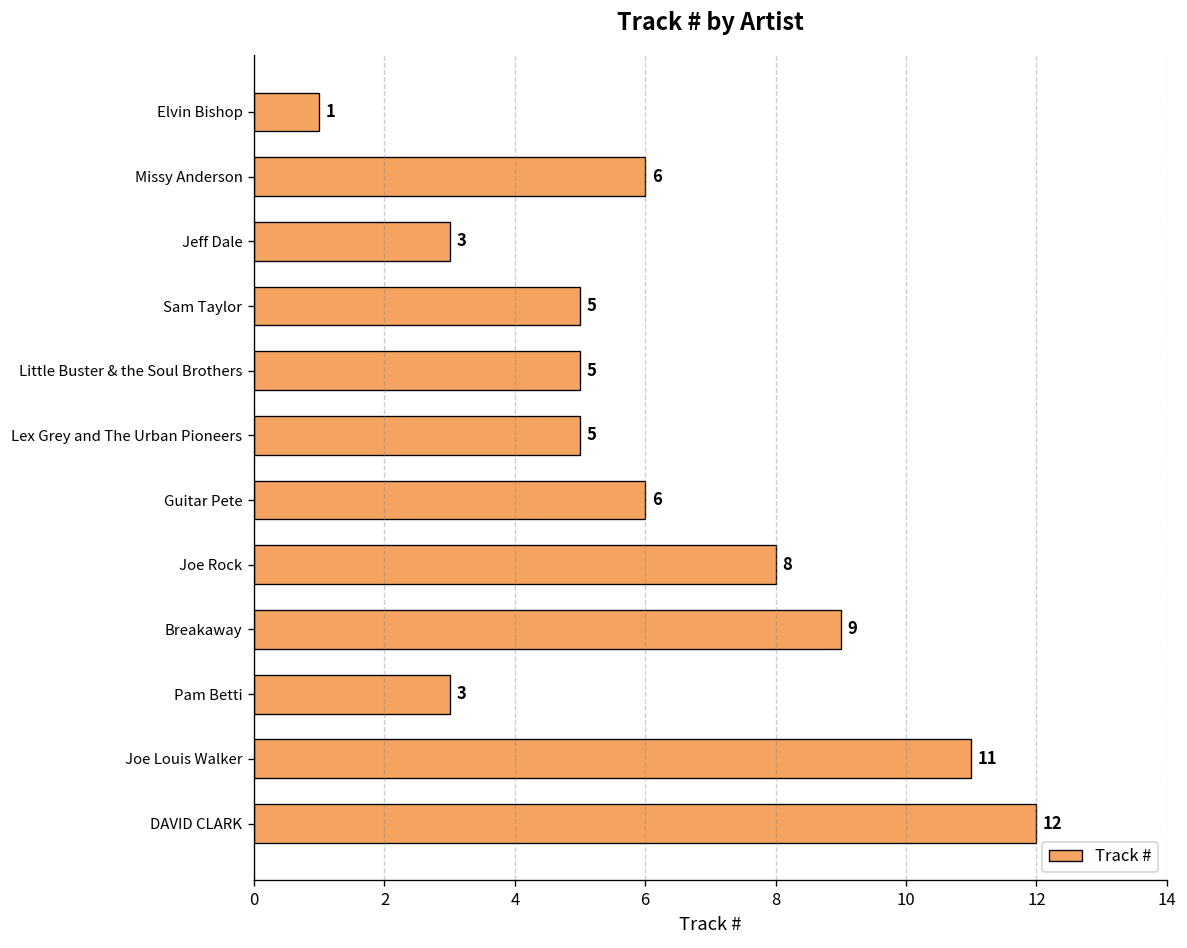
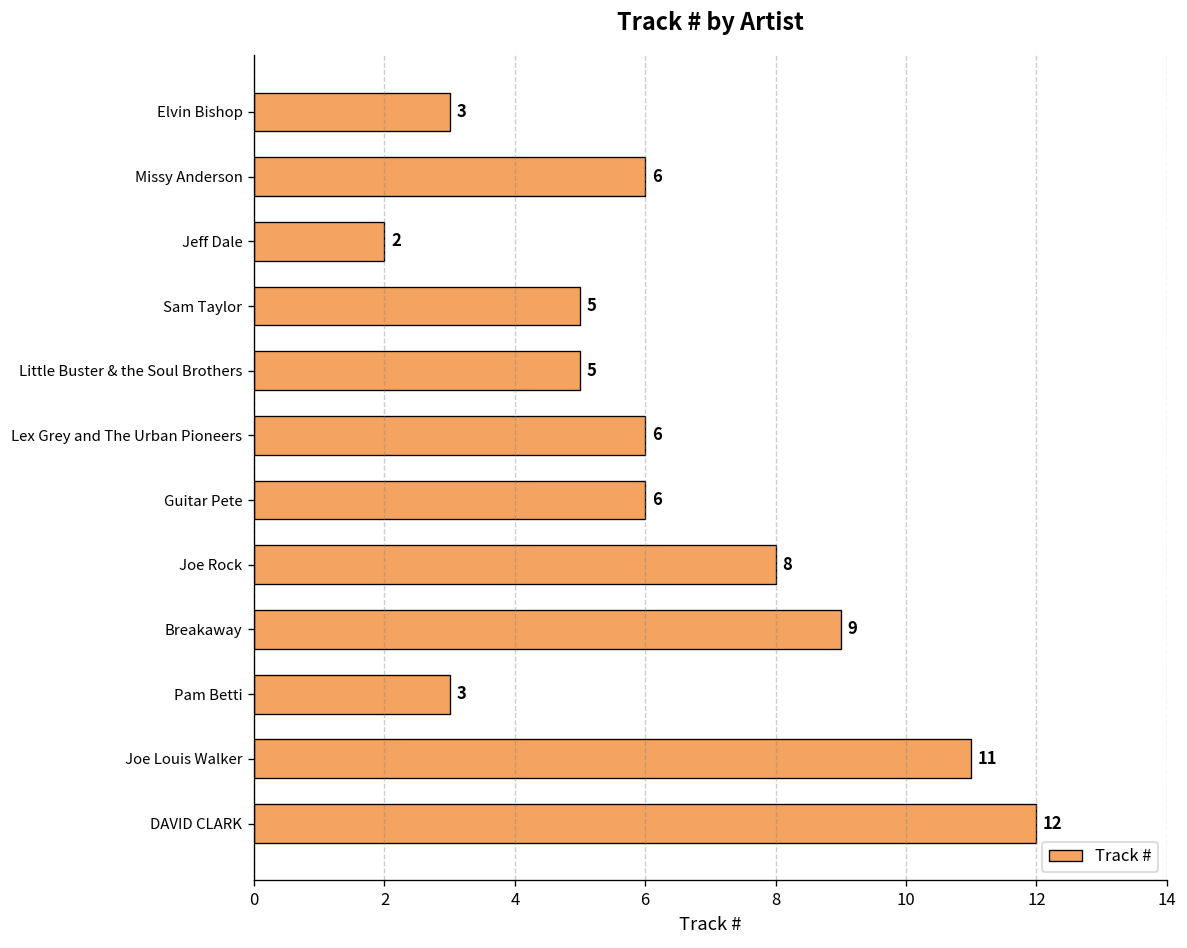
  {
-   "Elvin Bishop": 1,
+   "Elvin Bishop": 3,
    "Missy Anderson": 6,
-   "Jeff Dale": 3,
+   "Jeff Dale": 2,
    "Sam Taylor": 5,
    "Little Buster & the Soul Brothers": 5,
-   "Lex Grey and The Urban Pioneers": 5,
+   "Lex Grey and The Urban Pioneers": 6,
    "Guitar Pete": 6,
    "Joe Rock": 8,
    "Breakaway": 9,
    "Pam Betti": 3,
    "Joe Louis Walker": 11,
    "DAVID CLARK": 12
  }
